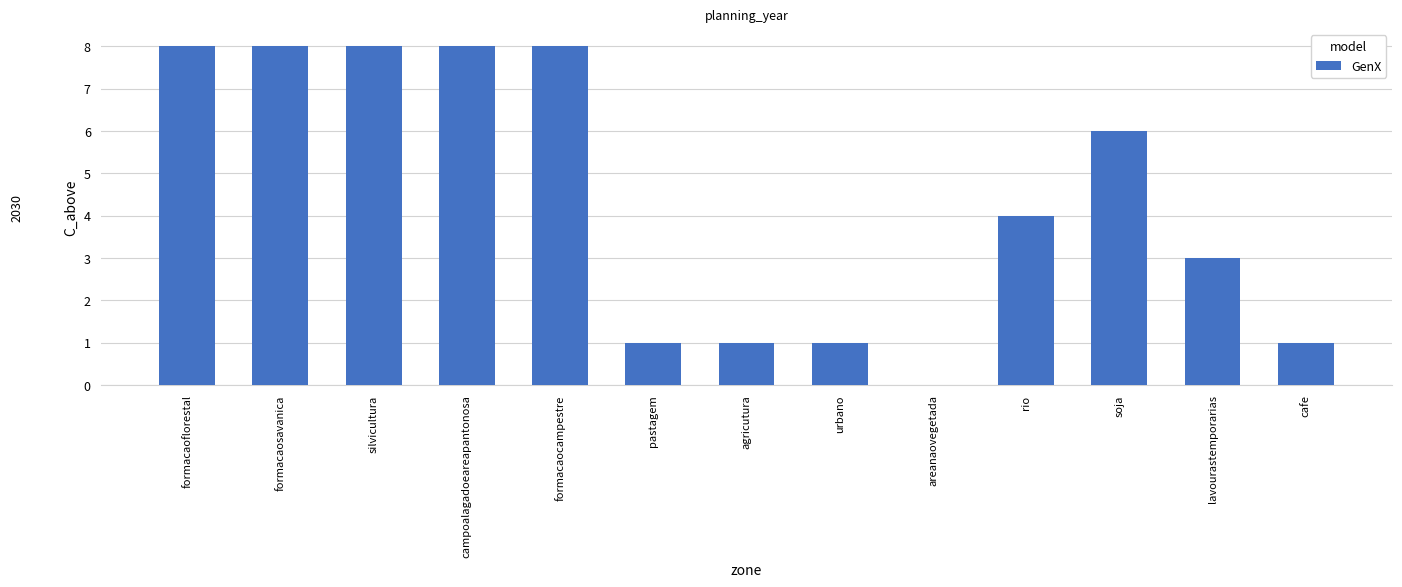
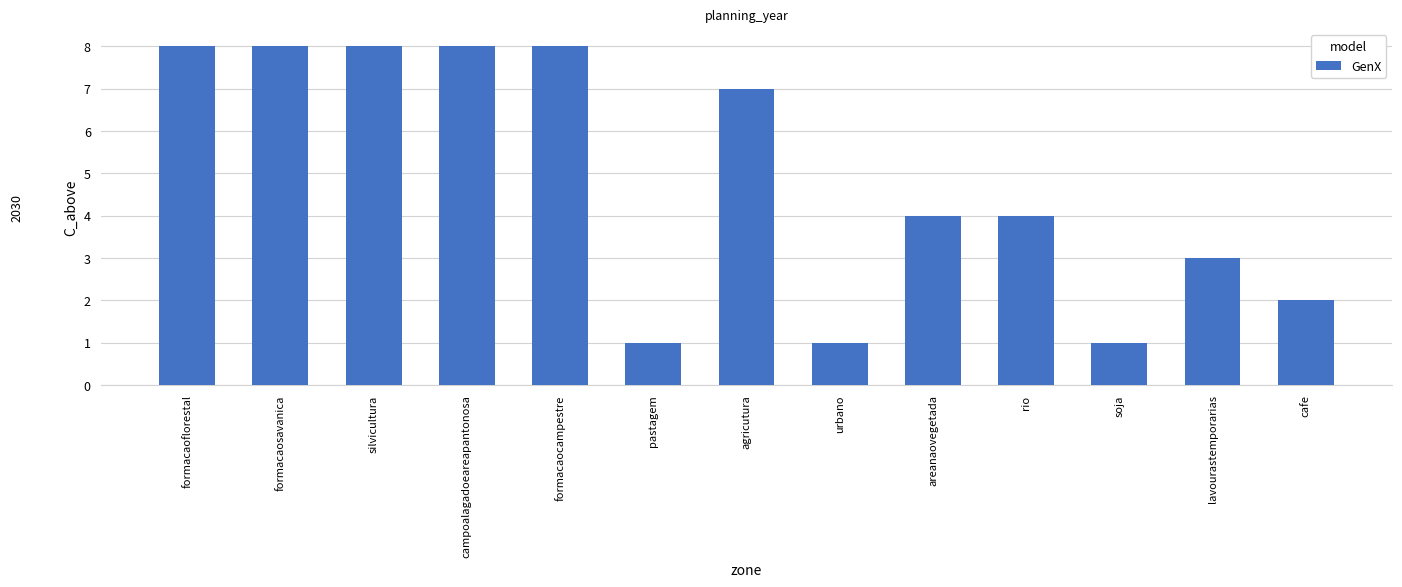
  {
    "formacaoflorestal": 8,
    "formacaosavanica": 8,
    "silvicultura": 8,
    "campoalagadoeareapantonosa": 8,
    "formacaocampestre": 8,
    "pastagem": 1,
-   "agricutura": 1,
+   "agricutura": 7,
    "urbano": 1,
-   "areanaovegetada": 0,
+   "areanaovegetada": 4,
    "rio": 4,
-   "soja": 6,
+   "soja": 1,
    "lavourastemporarias": 3,
-   "cafe": 1
+   "cafe": 2
  }
